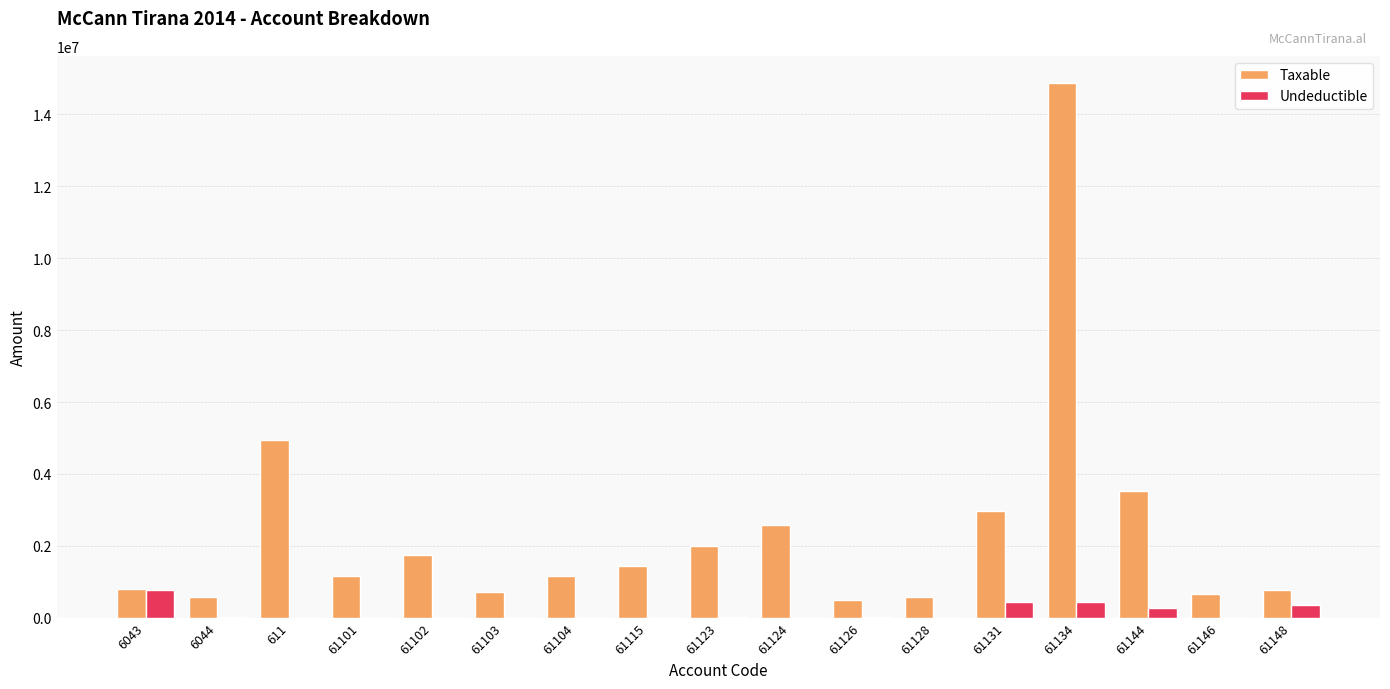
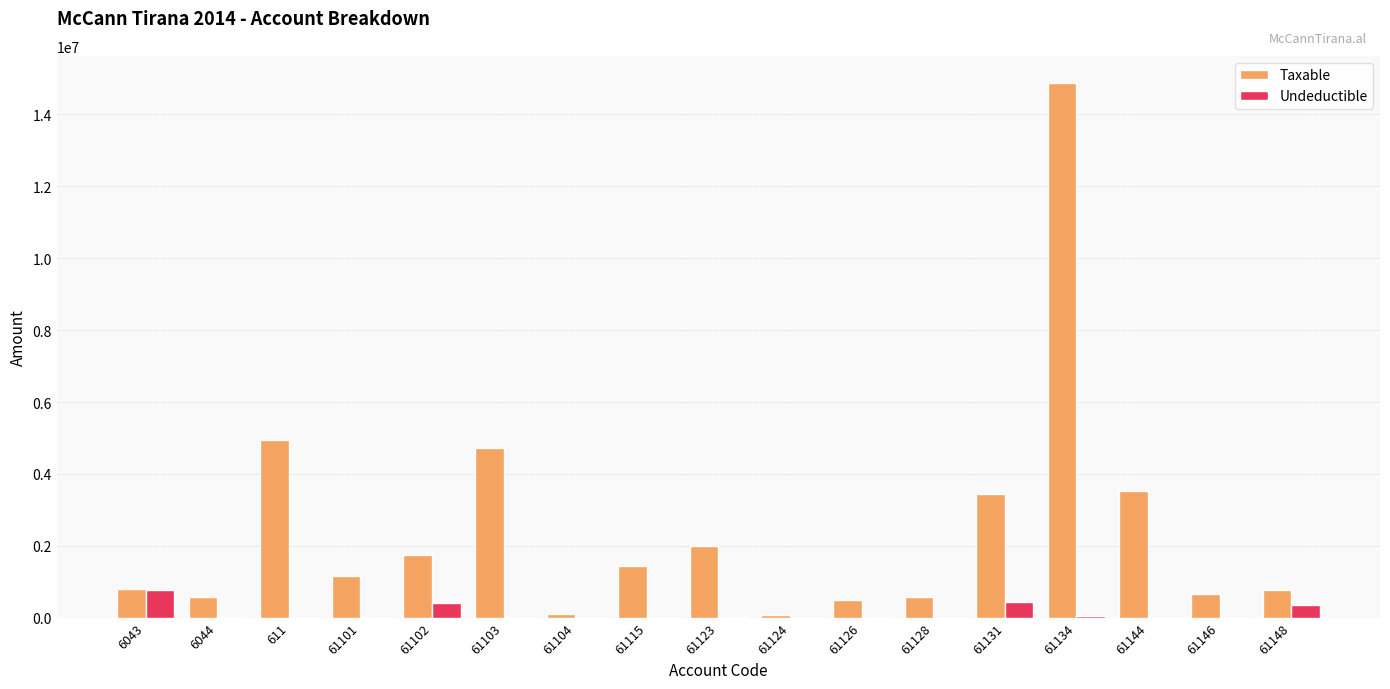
  {
    "Taxable": {
      "6043": 800000,
      "6044": 600000,
      "611": 4900000,
      "61101": 1100000,
      "61102": 1700000,
-     "61103": 700000,
-     "61104": 1100000,
+     "61103": 4700000,
+     "61104": 100000,
      "61115": 1400000,
      "61123": 2000000,
-     "61124": 2600000,
+     "61124": 100000,
      "61126": 500000,
      "61128": 600000,
-     "61131": 3000000,
+     "61131": 3400000,
      "61134": 14900000,
      "61144": 3500000,
      "61146": 700000,
      "61148": 800000
    },
    "Undeductible": {
      "6043": 800000,
      "611": 0,
      "61101": 0,
-     "61102": 0,
+     "61102": 400000,
      "61104": 0,
      "61124": 0,
      "61128": 0,
      "61131": 400000,
-     "61134": 400000,
-     "61144": 300000,
+     "61134": 0,
+     "61144": 0,
      "61146": 0,
      "61148": 400000
    }
  }
